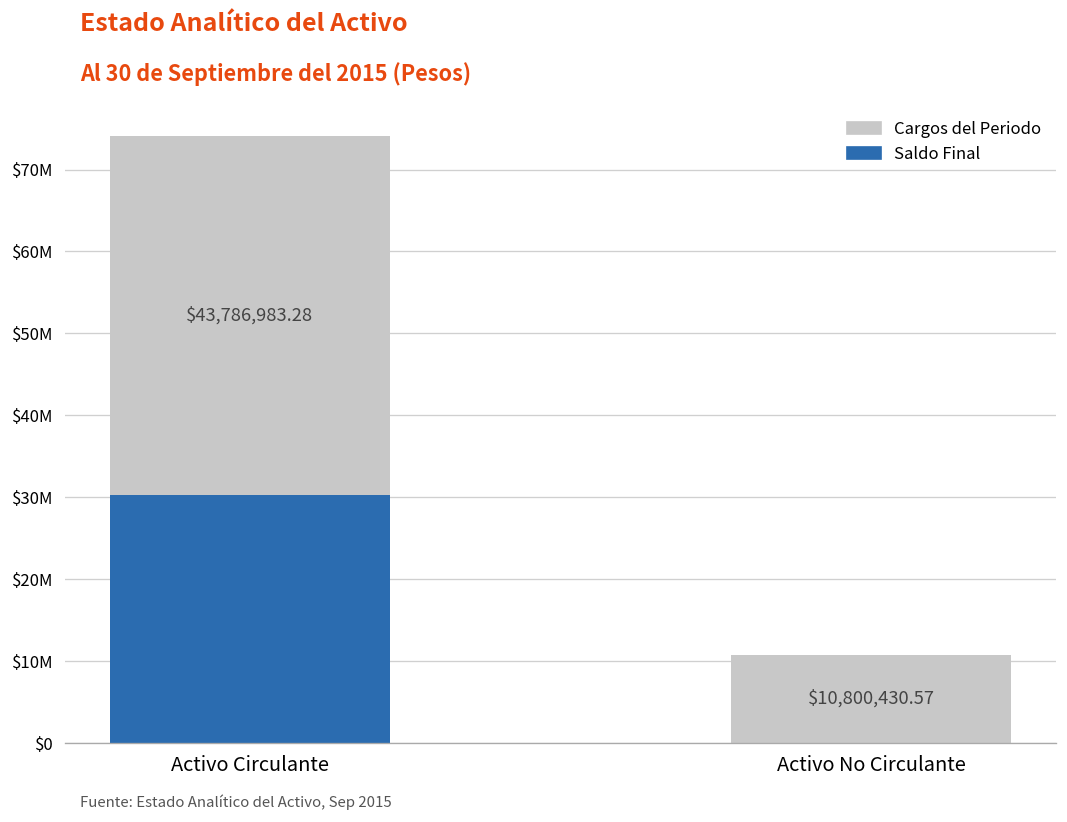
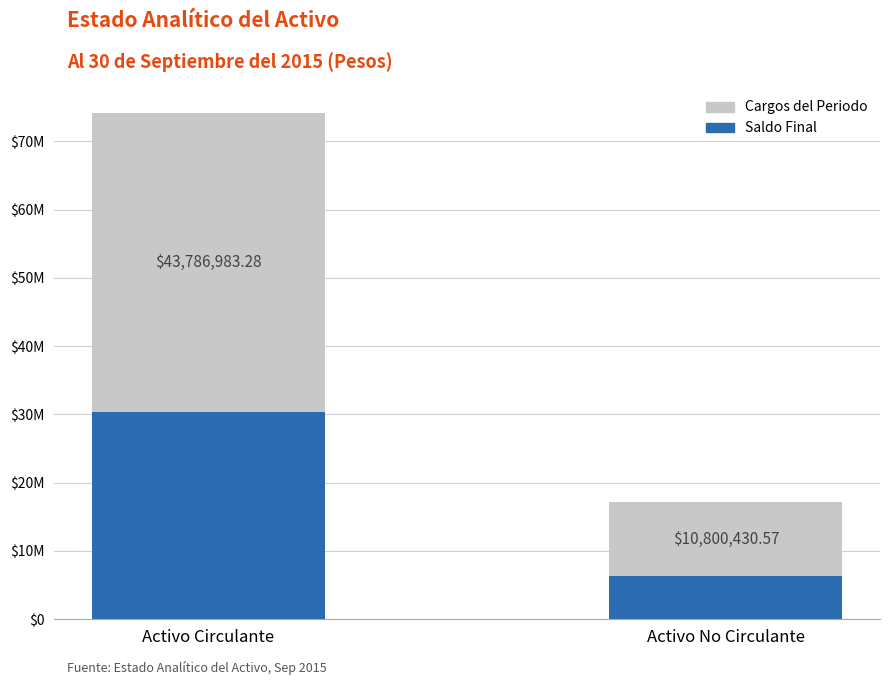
  {
    "Saldo Final": {
      "Activo Circulante": "$30000000",
-     "Activo No Circulante": "$0"
+     "Activo No Circulante": "$6000000"
    },
    "Cargos del Periodo": {
      "Activo Circulante": "$43,786,983.28",
      "Activo No Circulante": "$10,800,430.57"
    }
  }
